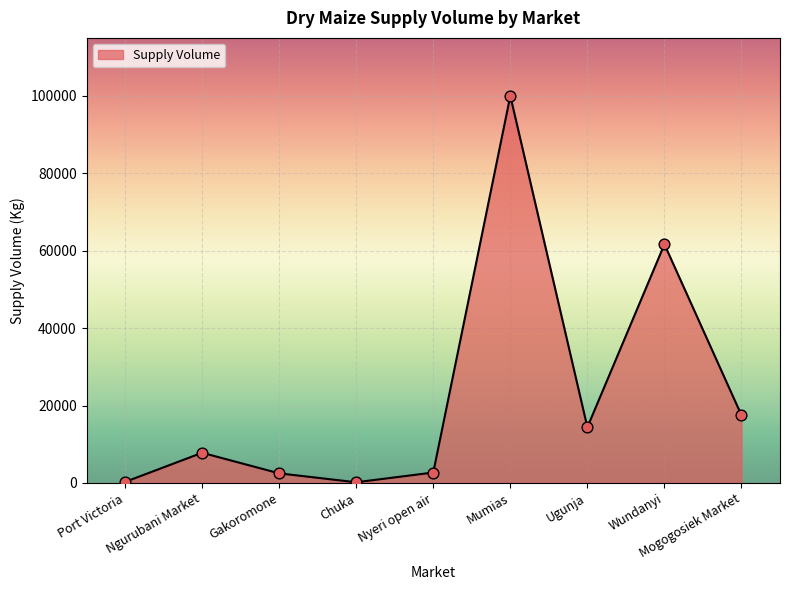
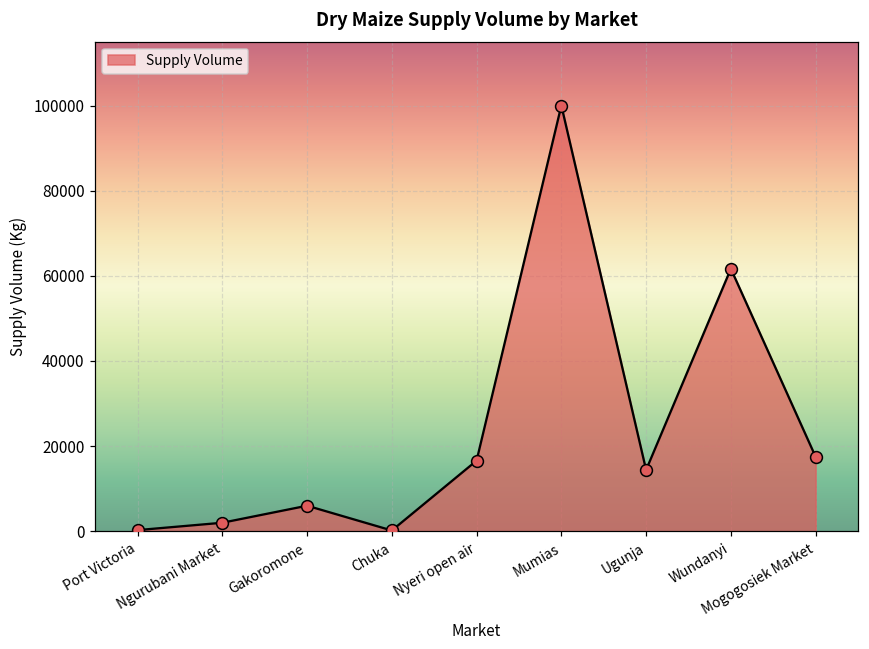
  {
    "Port Victoria": 0,
-   "Ngurubani Market": 8000,
-   "Gakoromone": 2000,
+   "Ngurubani Market": 2000,
+   "Gakoromone": 6000,
    "Chuka": 0,
-   "Nyeri open air": 3000,
+   "Nyeri open air": 17000,
    "Mumias": 100000,
    "Ugunja": 14000,
    "Wundanyi": 62000,
    "Mogogosiek Market": 17000
  }
